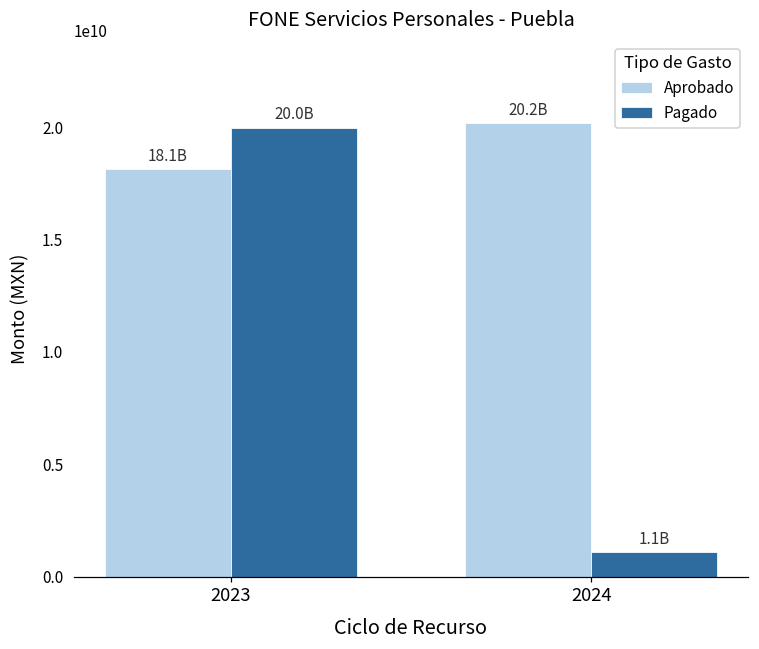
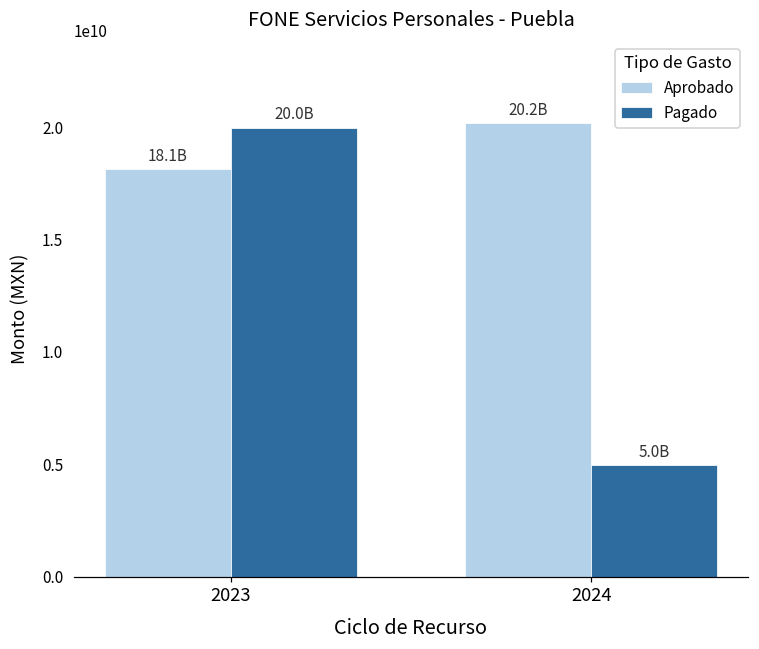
  {
    "Aprobado": {
      "2023": "18.1B",
      "2024": "20.2B"
    },
    "Pagado": {
      "2023": "20.0B",
-     "2024": "1.1B"
+     "2024": "5.0B"
    }
  }
